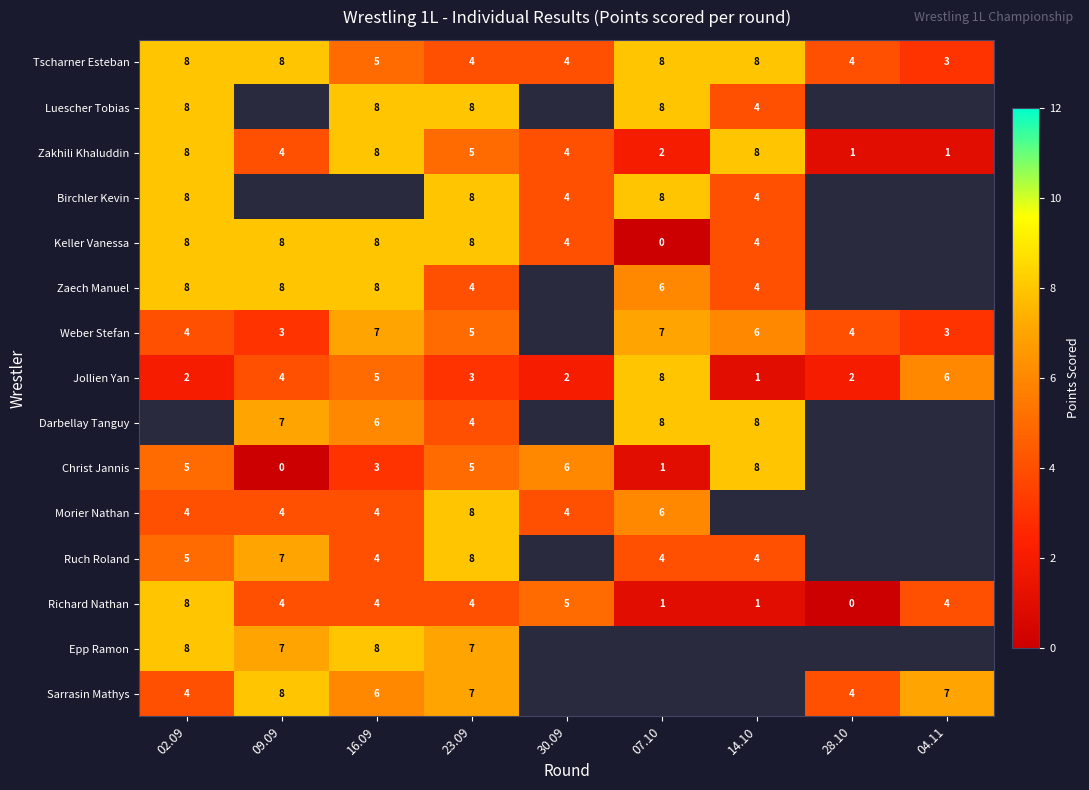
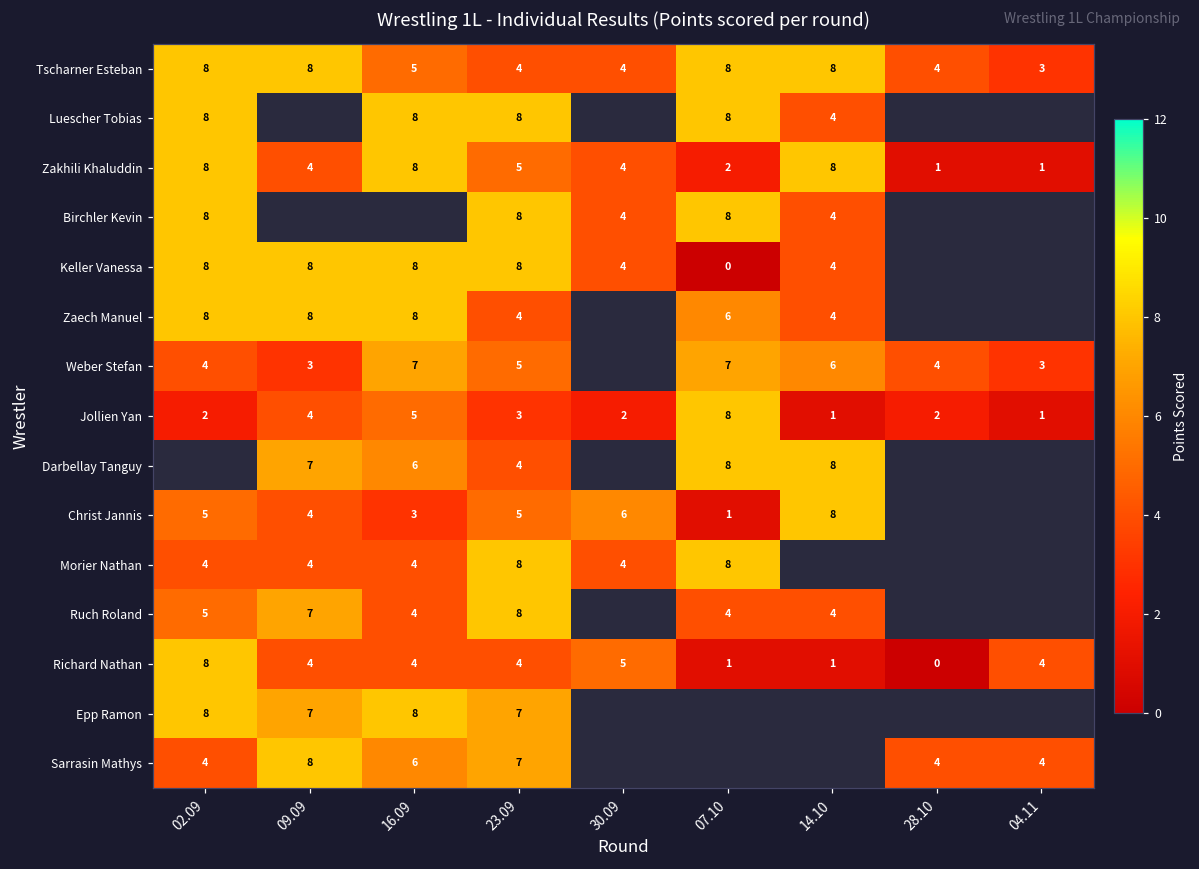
  {
    "Tscharner Esteban": {
      "02.09": 8,
      "09.09": 8,
      "16.09": 5,
      "23.09": 4,
      "30.09": 4,
      "07.10": 8,
      "14.10": 8,
      "28.10": 4,
      "04.11": 3
    },
    "Luescher Tobias": {
      "02.09": 8,
      "16.09": 8,
      "23.09": 8,
      "07.10": 8,
      "14.10": 4
    },
    "Zakhili Khaluddin": {
      "02.09": 8,
      "09.09": 4,
      "16.09": 8,
      "23.09": 5,
      "30.09": 4,
      "07.10": 2,
      "14.10": 8,
      "28.10": 1,
      "04.11": 1
    },
    "Birchler Kevin": {
      "02.09": 8,
      "23.09": 8,
      "30.09": 4,
      "07.10": 8,
      "14.10": 4
    },
    "Keller Vanessa": {
      "02.09": 8,
      "09.09": 8,
      "16.09": 8,
      "23.09": 8,
      "30.09": 4,
      "07.10": 0,
      "14.10": 4
    },
    "Zaech Manuel": {
      "02.09": 8,
      "09.09": 8,
      "16.09": 8,
      "23.09": 4,
      "07.10": 6,
      "14.10": 4
    },
    "Weber Stefan": {
      "02.09": 4,
      "09.09": 3,
      "16.09": 7,
      "23.09": 5,
      "07.10": 7,
      "14.10": 6,
      "28.10": 4,
      "04.11": 3
    },
    "Jollien Yan": {
      "02.09": 2,
      "09.09": 4,
      "16.09": 5,
      "23.09": 3,
      "30.09": 2,
      "07.10": 8,
      "14.10": 1,
      "28.10": 2,
-     "04.11": 6
+     "04.11": 1
    },
    "Darbellay Tanguy": {
      "09.09": 7,
      "16.09": 6,
      "23.09": 4,
      "07.10": 8,
      "14.10": 8
    },
    "Christ Jannis": {
      "02.09": 5,
-     "09.09": 0,
+     "09.09": 4,
      "16.09": 3,
      "23.09": 5,
      "30.09": 6,
      "07.10": 1,
      "14.10": 8
    },
    "Morier Nathan": {
      "02.09": 4,
      "09.09": 4,
      "16.09": 4,
      "23.09": 8,
      "30.09": 4,
-     "07.10": 6
+     "07.10": 8
    },
    "Ruch Roland": {
      "02.09": 5,
      "09.09": 7,
      "16.09": 4,
      "23.09": 8,
      "07.10": 4,
      "14.10": 4
    },
    "Richard Nathan": {
      "02.09": 8,
      "09.09": 4,
      "16.09": 4,
      "23.09": 4,
      "30.09": 5,
      "07.10": 1,
      "14.10": 1,
      "28.10": 0,
      "04.11": 4
    },
    "Epp Ramon": {
      "02.09": 8,
      "09.09": 7,
      "16.09": 8,
      "23.09": 7
    },
    "Sarrasin Mathys": {
      "02.09": 4,
      "09.09": 8,
      "16.09": 6,
      "23.09": 7,
      "28.10": 4,
-     "04.11": 7
+     "04.11": 4
    }
  }
